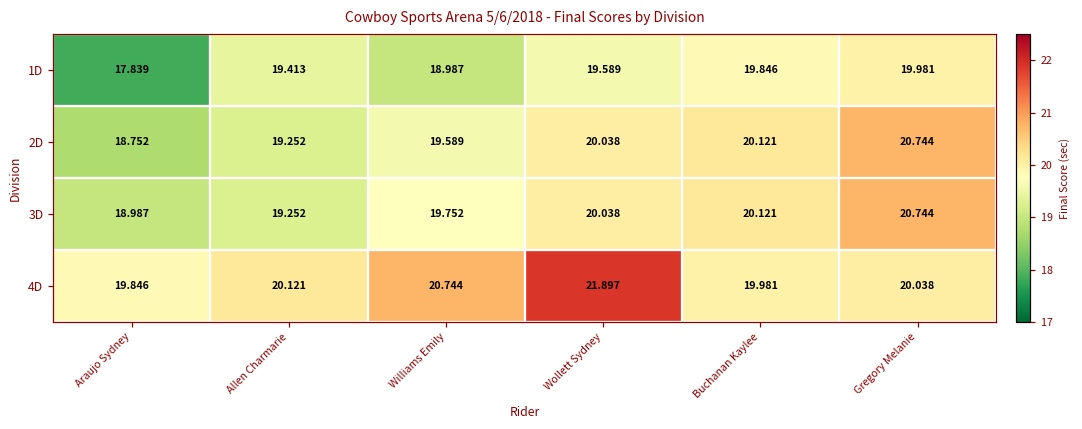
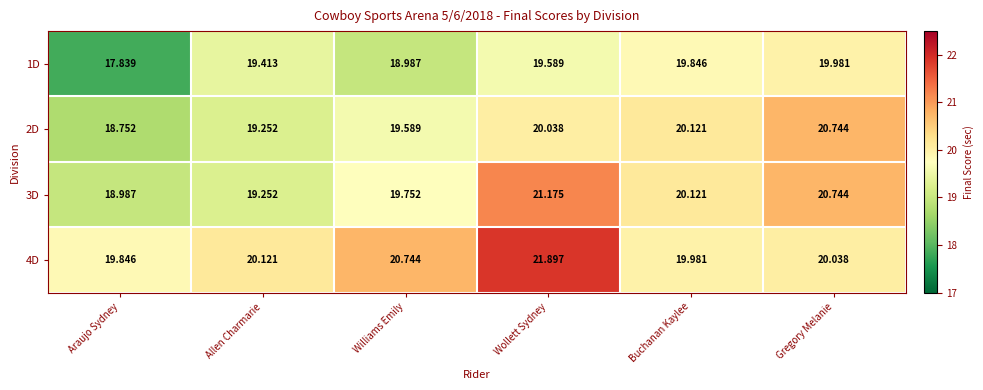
  {
    "1D": {
      "Araujo Sydney": 17.839,
      "Allen Charmarie": 19.413,
      "Williams Emily": 18.987,
      "Wollett Sydney": 19.589,
      "Buchanan Kaylee": 19.846,
      "Gregory Melanie": 19.981
    },
    "2D": {
      "Araujo Sydney": 18.752,
      "Allen Charmarie": 19.252,
      "Williams Emily": 19.589,
      "Wollett Sydney": 20.038,
      "Buchanan Kaylee": 20.121,
      "Gregory Melanie": 20.744
    },
    "3D": {
      "Araujo Sydney": 18.987,
      "Allen Charmarie": 19.252,
      "Williams Emily": 19.752,
-     "Wollett Sydney": 20.038,
+     "Wollett Sydney": 21.175,
      "Buchanan Kaylee": 20.121,
      "Gregory Melanie": 20.744
    },
    "4D": {
      "Araujo Sydney": 19.846,
      "Allen Charmarie": 20.121,
      "Williams Emily": 20.744,
      "Wollett Sydney": 21.897,
      "Buchanan Kaylee": 19.981,
      "Gregory Melanie": 20.038
    }
  }
